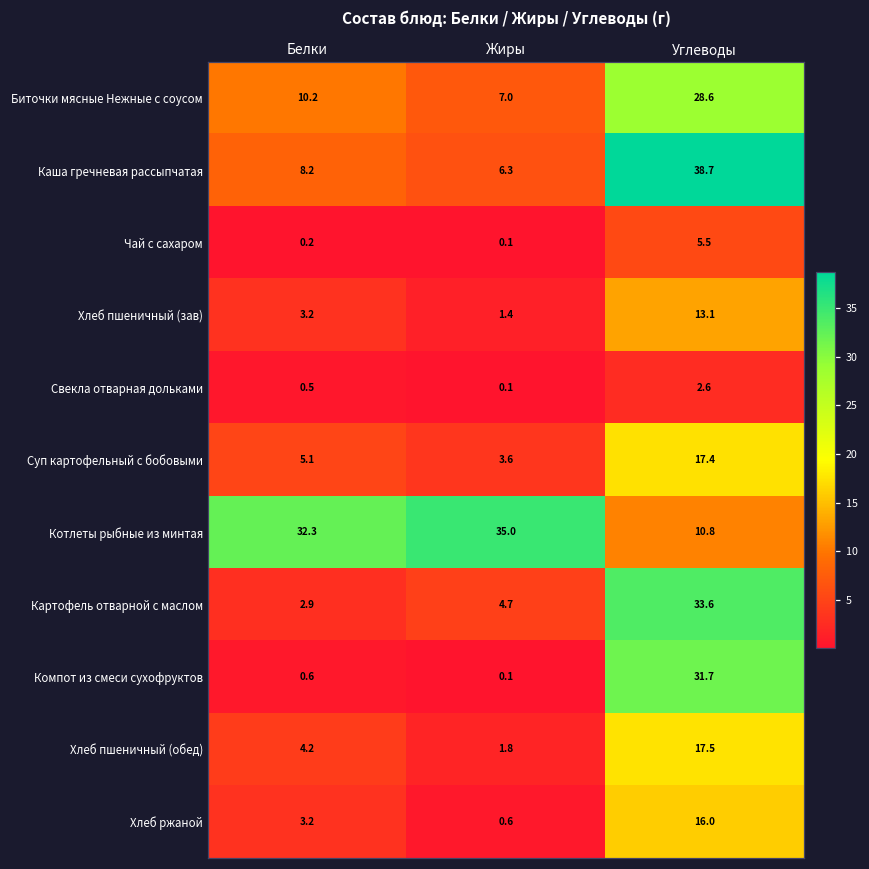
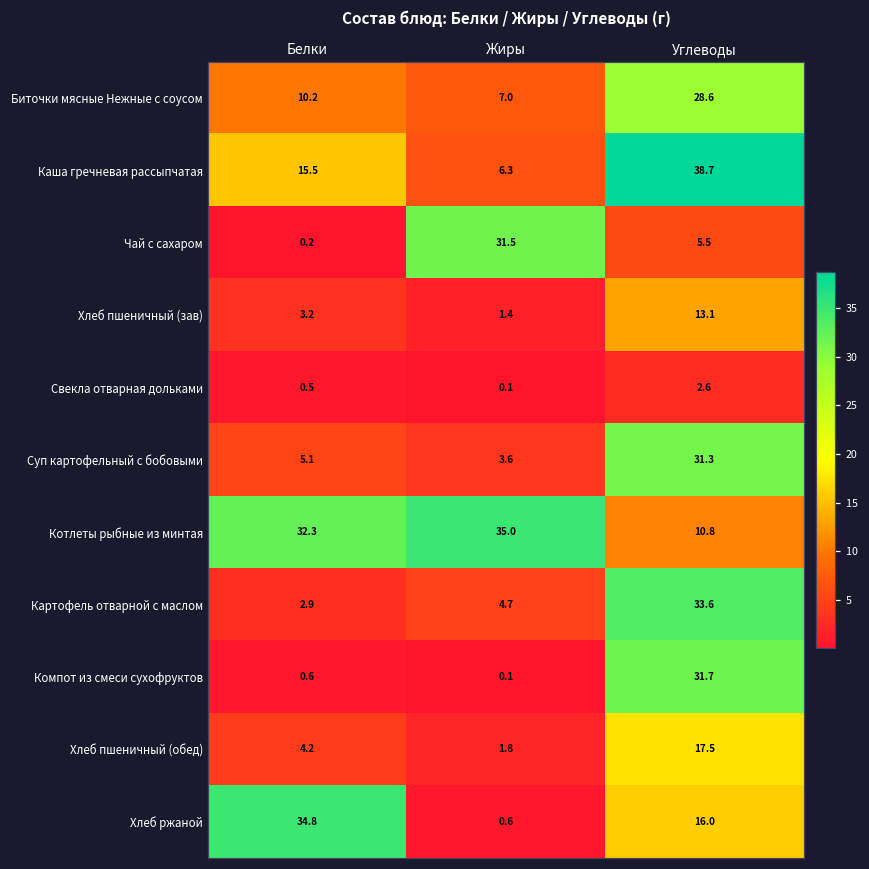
  {
    "Биточки мясные Нежные с соусом": {
      "Белки": 10.2,
      "Жиры": 7.0,
      "Углеводы": 28.6
    },
    "Каша гречневая рассыпчатая": {
-     "Белки": 8.2,
+     "Белки": 15.5,
      "Жиры": 6.3,
      "Углеводы": 38.7
    },
    "Чай с сахаром": {
      "Белки": 0.2,
-     "Жиры": 0.1,
+     "Жиры": 31.5,
      "Углеводы": 5.5
    },
    "Хлеб пшеничный (зав)": {
      "Белки": 3.2,
      "Жиры": 1.4,
      "Углеводы": 13.1
    },
    "Свекла отварная дольками": {
      "Белки": 0.5,
      "Жиры": 0.1,
      "Углеводы": 2.6
    },
    "Суп картофельный с бобовыми": {
      "Белки": 5.1,
      "Жиры": 3.6,
-     "Углеводы": 17.4
+     "Углеводы": 31.3
    },
    "Котлеты рыбные из минтая": {
      "Белки": 32.3,
      "Жиры": 35.0,
      "Углеводы": 10.8
    },
    "Картофель отварной с маслом": {
      "Белки": 2.9,
      "Жиры": 4.7,
      "Углеводы": 33.6
    },
    "Компот из смеси сухофруктов": {
      "Белки": 0.6,
      "Жиры": 0.1,
      "Углеводы": 31.7
    },
    "Хлеб пшеничный (обед)": {
      "Белки": 4.2,
      "Жиры": 1.8,
      "Углеводы": 17.5
    },
    "Хлеб ржаной": {
-     "Белки": 3.2,
+     "Белки": 34.8,
      "Жиры": 0.6,
      "Углеводы": 16.0
    }
  }
